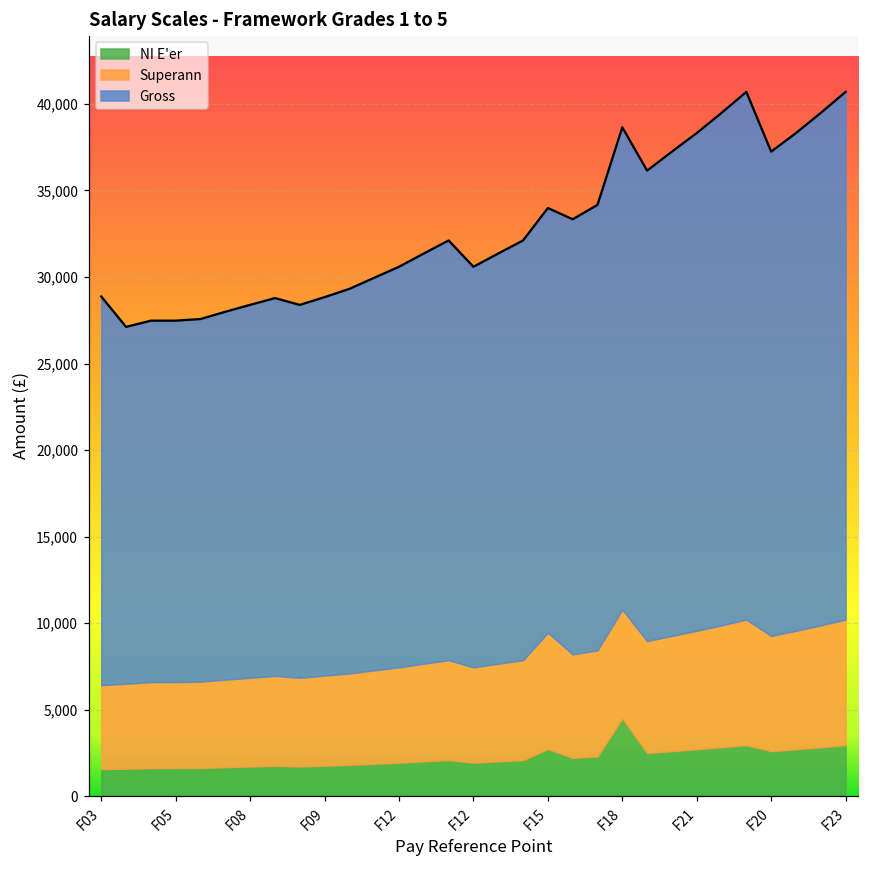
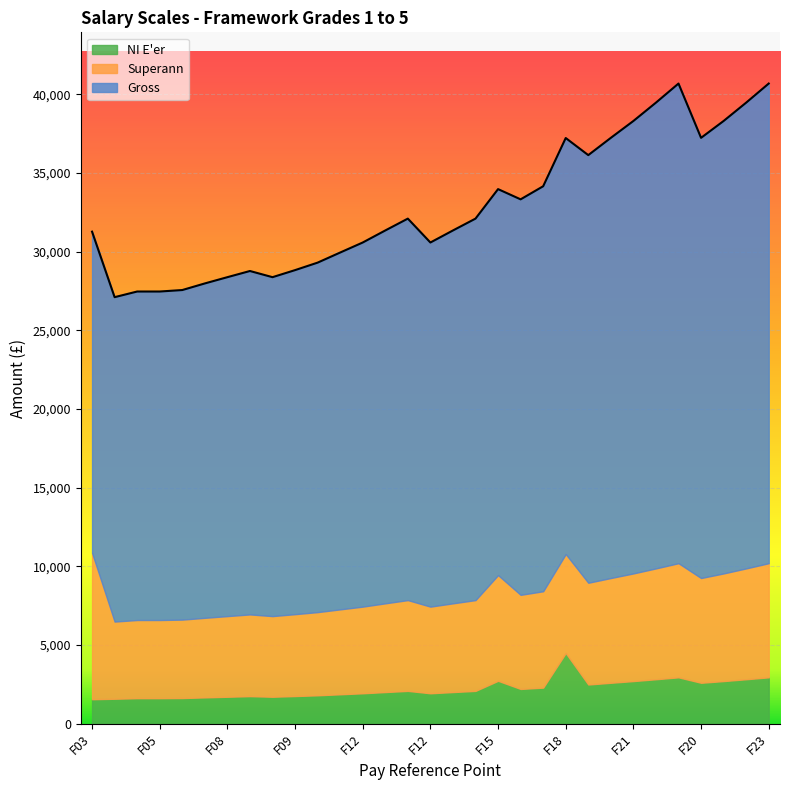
  {
    "NI E'er": {
      "F03": "1,600",
      "F15": "2,700",
      "F18": "4,500"
    },
    "Superann": {
-     "F03": "4,900",
+     "F03": "9,300",
      "F15": "6,700",
      "F18": "6,300"
    },
    "Gross": {
-     "F03": "22,500",
+     "F03": "20,400",
      "F15": "24,500",
-     "F18": "27,900"
+     "F18": "26,400"
    }
  }
